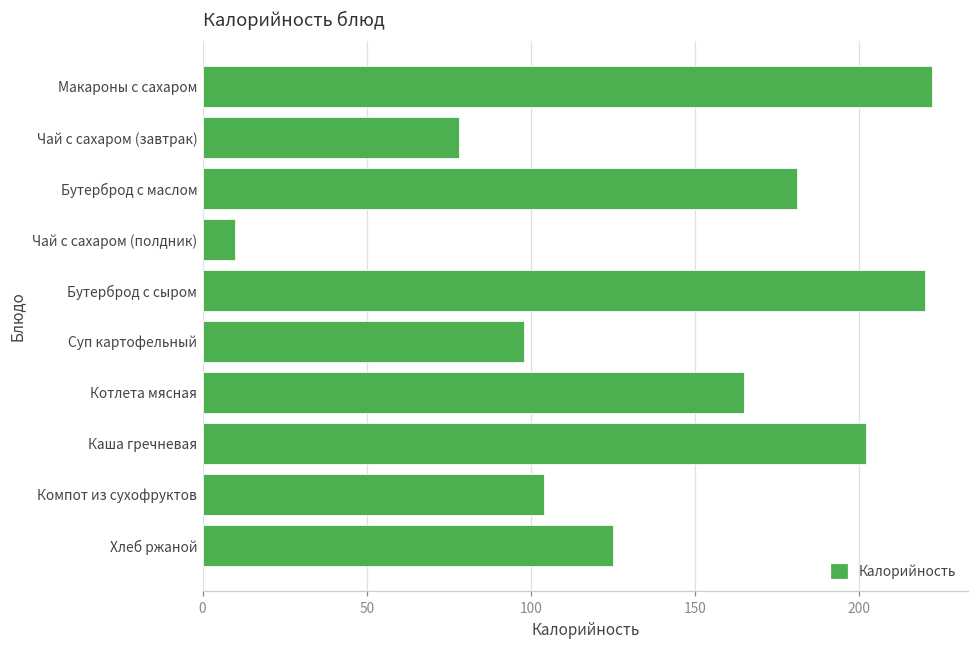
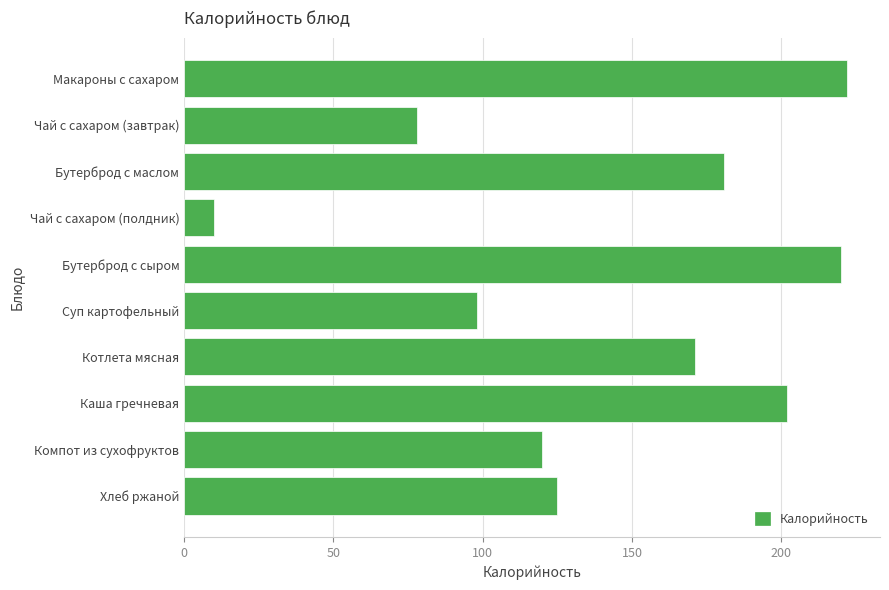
  {
    "Макароны с сахаром": 222,
    "Чай с сахаром (завтрак)": 78,
    "Бутерброд с маслом": 181,
    "Чай с сахаром (полдник)": 10,
    "Бутерброд с сыром": 220,
    "Суп картофельный": 98,
-   "Котлета мясная": 165,
+   "Котлета мясная": 171,
    "Каша гречневая": 202,
-   "Компот из сухофруктов": 104,
+   "Компот из сухофруктов": 120,
    "Хлеб ржаной": 125
  }
